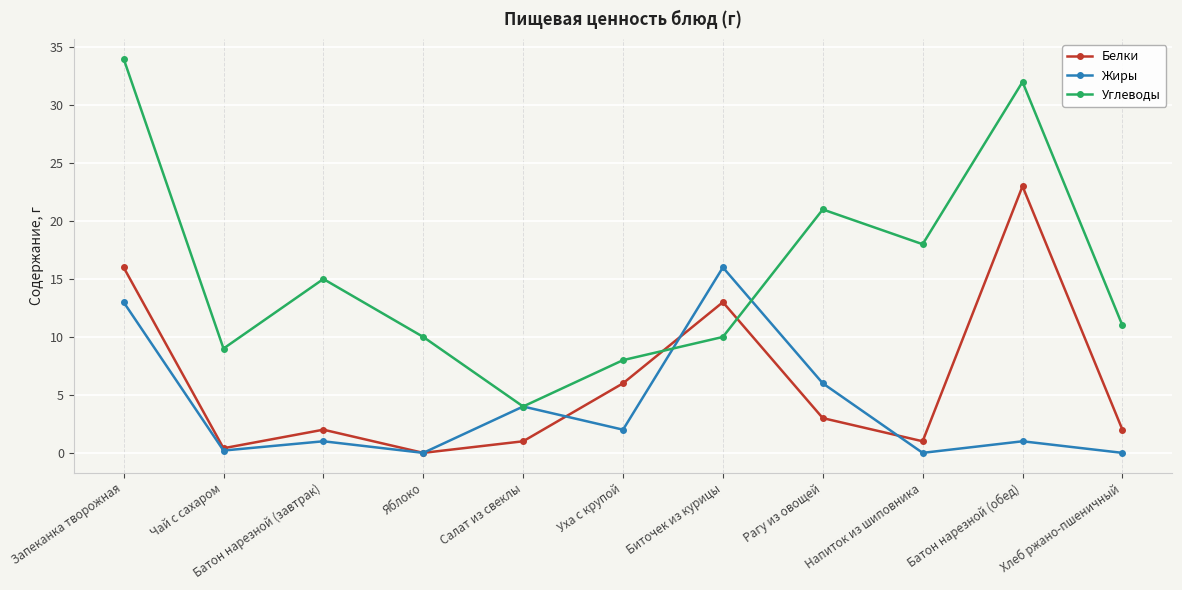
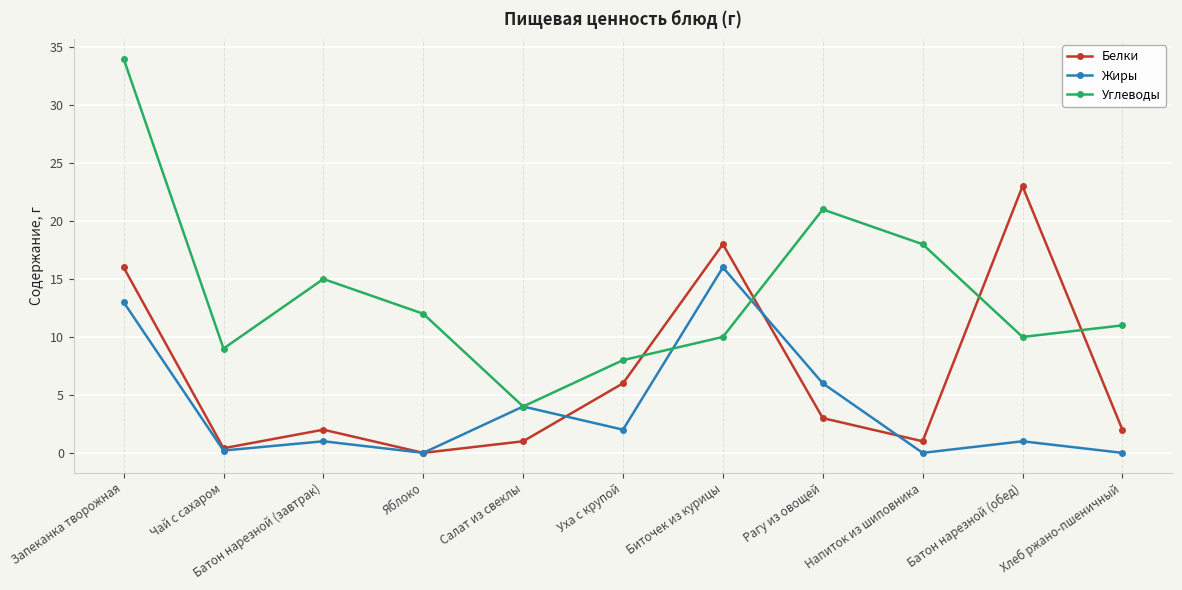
  {
    "Белки": {
      "Запеканка творожная": 16,
      "Батон нарезной (завтрак)": 2,
      "Салат из свеклы": 1,
      "Уха с крупой": 6,
-     "Биточек из курицы": 13,
+     "Биточек из курицы": 18,
      "Рагу из овощей": 3,
      "Напиток из шиповника": 1,
      "Батон нарезной (обед)": 23,
      "Хлеб ржано-пшеничный": 2
    },
    "Жиры": {
      "Запеканка творожная": 13,
      "Батон нарезной (завтрак)": 1,
      "Уха с крупой": 2,
      "Биточек из курицы": 16,
      "Рагу из овощей": 6,
      "Напиток из шиповника": 0,
      "Батон нарезной (обед)": 1,
      "Хлеб ржано-пшеничный": 0
    },
    "Углеводы": {
      "Запеканка творожная": 34,
      "Чай с сахаром": 9,
      "Батон нарезной (завтрак)": 15,
-     "Яблоко": 10,
+     "Яблоко": 12,
      "Уха с крупой": 8,
      "Биточек из курицы": 10,
      "Рагу из овощей": 21,
      "Напиток из шиповника": 18,
-     "Батон нарезной (обед)": 32,
+     "Батон нарезной (обед)": 10,
      "Хлеб ржано-пшеничный": 11
    }
  }
